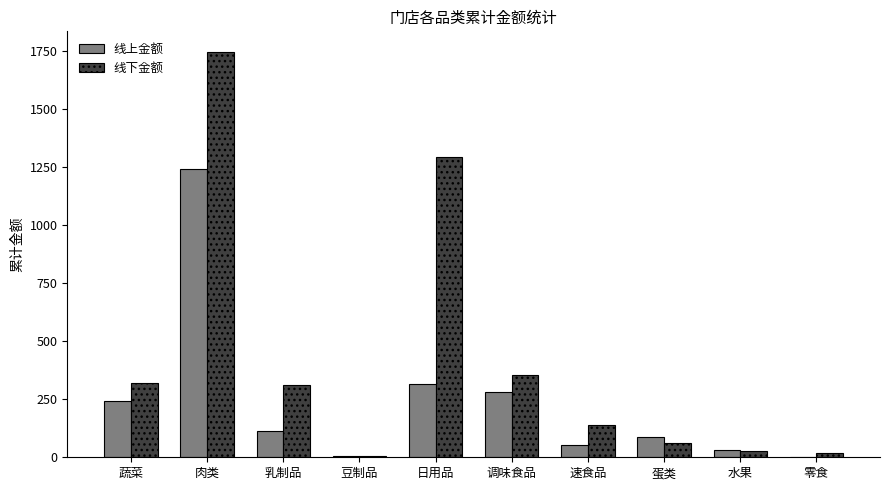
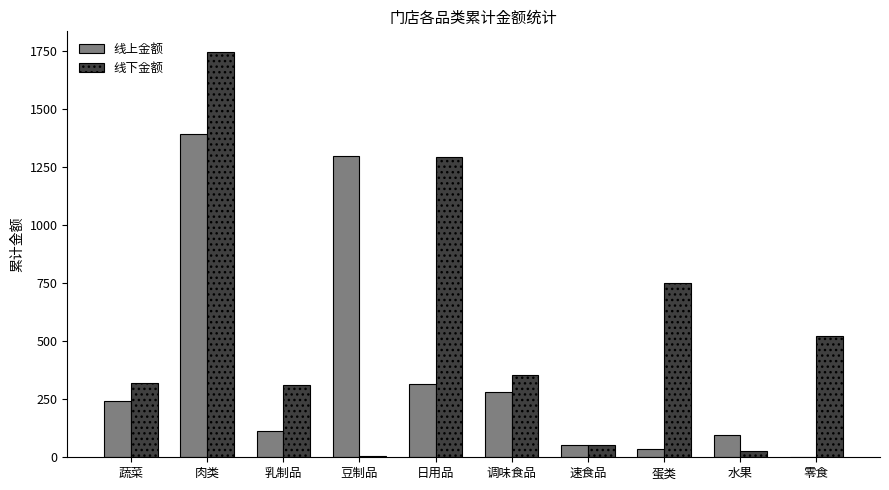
  {
    "线上金额": {
      "蔬菜": 240,
-     "肉类": 1240,
+     "肉类": 1390,
      "乳制品": 110,
-     "豆制品": 10,
+     "豆制品": 1300,
      "日用品": 320,
      "调味食品": 280,
      "速食品": 50,
-     "蛋类": 90,
-     "水果": 30,
+     "蛋类": 40,
+     "水果": 90,
      "零食": 0
    },
    "线下金额": {
      "蔬菜": 320,
      "肉类": 1750,
      "乳制品": 310,
      "日用品": 1300,
      "调味食品": 360,
-     "速食品": 140,
-     "蛋类": 60,
+     "速食品": 50,
+     "蛋类": 750,
      "水果": 30,
-     "零食": 20
+     "零食": 520
    }
  }
